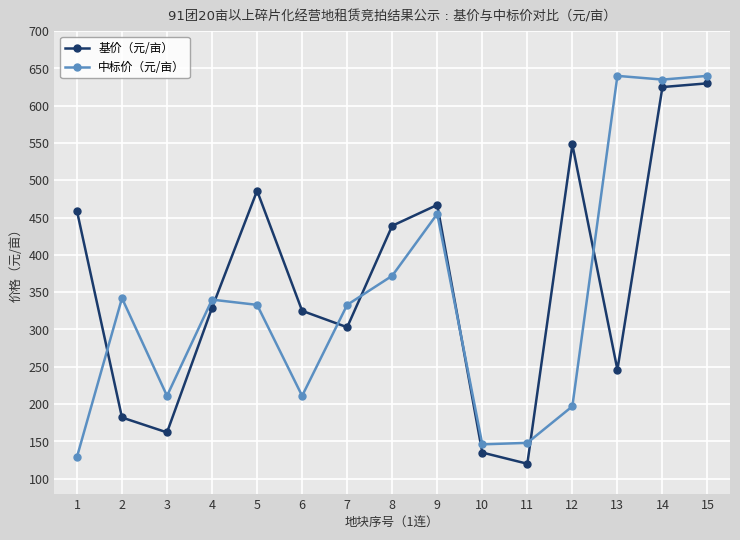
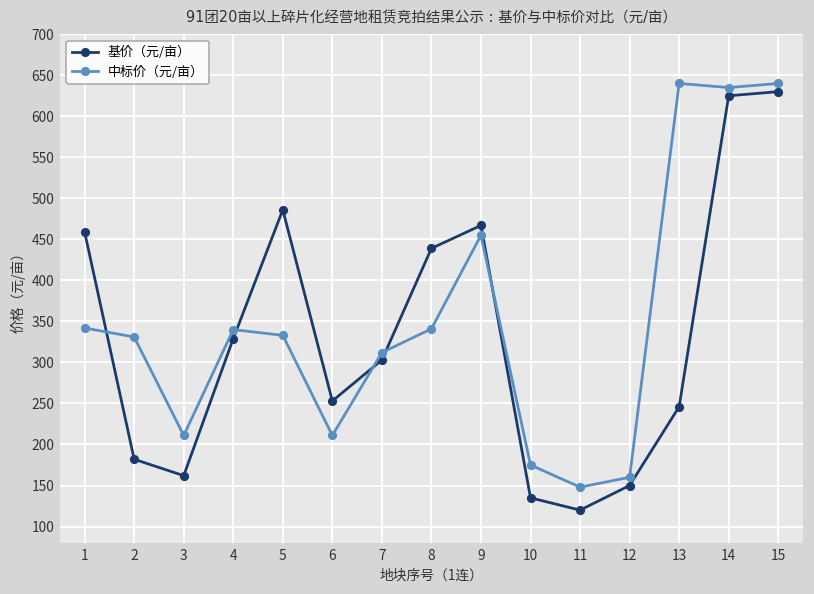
  {
    "基价（元/亩）": {
      "1": 460,
      "2": 180,
      "3": 160,
      "4": 330,
      "5": 490,
-     "6": 330,
+     "6": 250,
      "7": 300,
      "8": 440,
      "9": 470,
      "10": 140,
      "11": 120,
-     "12": 550,
+     "12": 150,
      "13": 250,
      "14": 630,
      "15": 630
    },
    "中标价（元/亩）": {
-     "1": 130,
-     "2": 340,
+     "1": 340,
+     "2": 330,
      "3": 210,
      "4": 340,
      "5": 330,
      "6": 210,
-     "7": 330,
-     "8": 370,
+     "7": 310,
+     "8": 340,
      "9": 460,
-     "10": 150,
+     "10": 180,
      "11": 150,
-     "12": 200,
+     "12": 160,
      "13": 640,
      "14": 640,
      "15": 640
    }
  }
